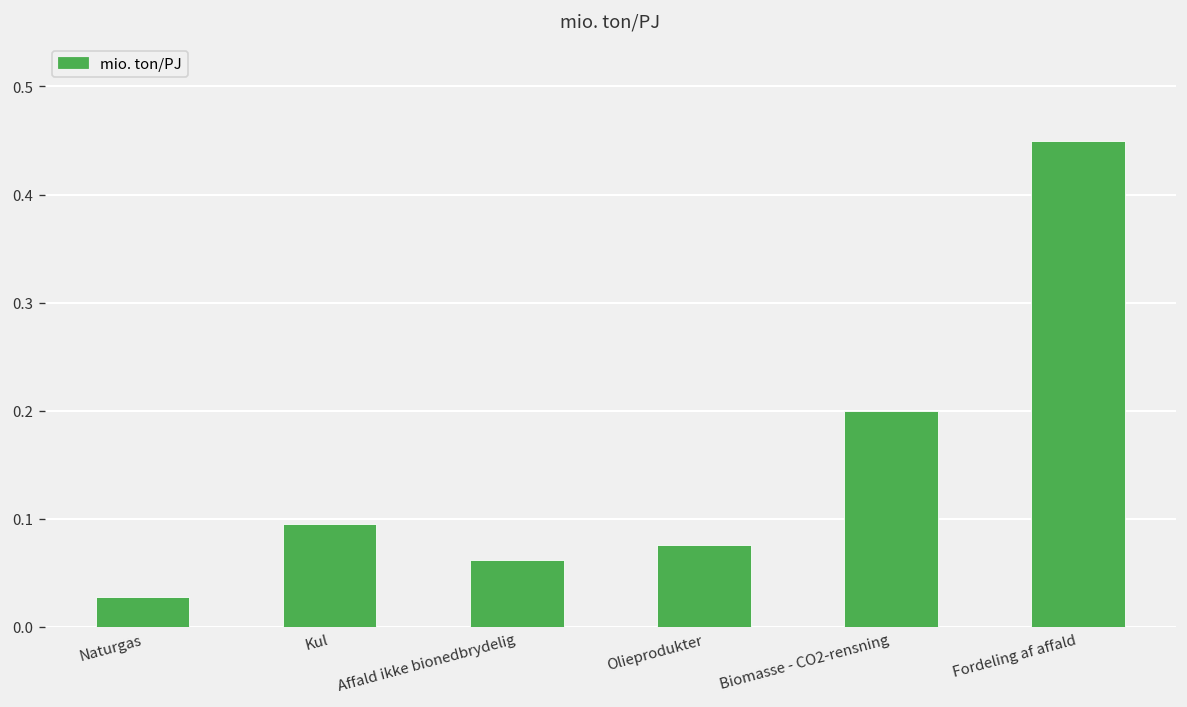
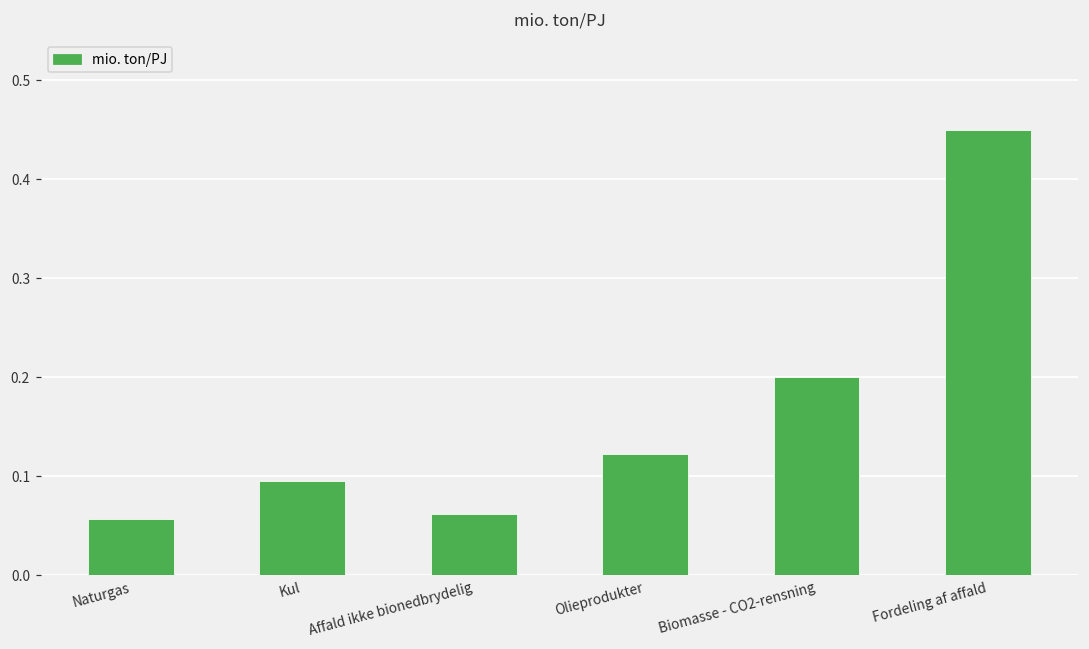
  {
-   "Naturgas": 0.03,
+   "Naturgas": 0.06,
    "Kul": 0.10,
    "Affald ikke bionedbrydelig": 0.06,
-   "Olieprodukter": 0.08,
+   "Olieprodukter": 0.12,
    "Biomasse - CO2-rensning": 0.20,
    "Fordeling af affald": 0.45
  }
